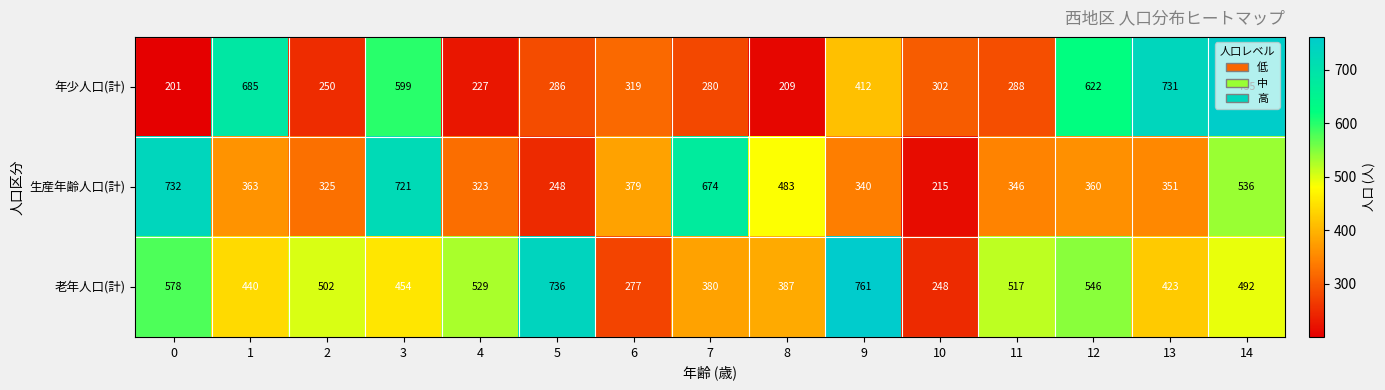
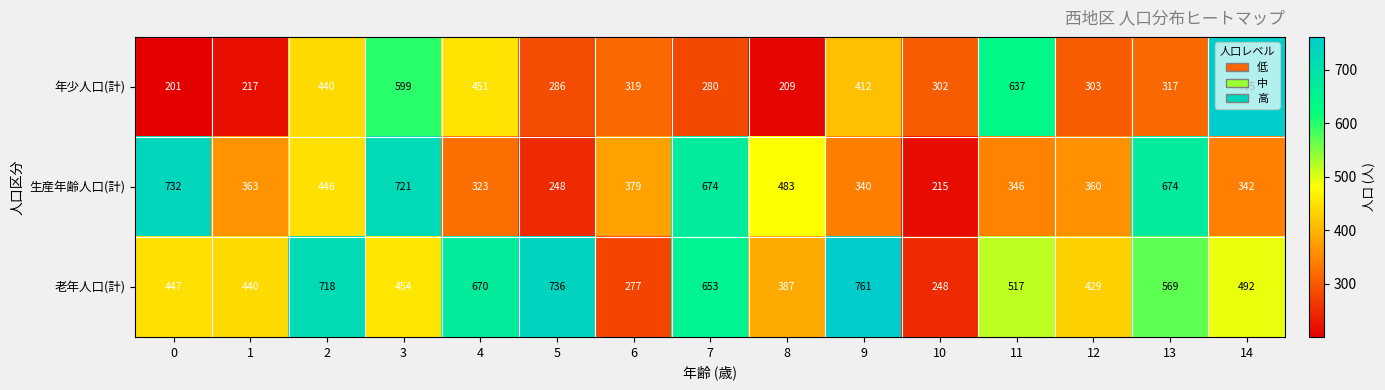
  {
    "年少人口(計)": {
      "0": 201,
-     "1": 685,
-     "2": 250,
+     "1": 217,
+     "2": 440,
      "3": 599,
-     "4": 227,
+     "4": 451,
      "5": 286,
      "6": 319,
      "7": 280,
      "8": 209,
      "9": 412,
      "10": 302,
-     "11": 288,
-     "12": 622,
-     "13": 731
+     "11": 637,
+     "12": 303,
+     "13": 317
    },
    "生産年齢人口(計)": {
      "0": 732,
      "1": 363,
-     "2": 325,
+     "2": 446,
      "3": 721,
      "4": 323,
      "5": 248,
      "6": 379,
      "7": 674,
      "8": 483,
      "9": 340,
      "10": 215,
      "11": 346,
      "12": 360,
-     "13": 351,
-     "14": 536
+     "13": 674,
+     "14": 342
    },
    "老年人口(計)": {
-     "0": 578,
+     "0": 447,
      "1": 440,
-     "2": 502,
+     "2": 718,
      "3": 454,
-     "4": 529,
+     "4": 670,
      "5": 736,
      "6": 277,
-     "7": 380,
+     "7": 653,
      "8": 387,
      "9": 761,
      "10": 248,
      "11": 517,
-     "12": 546,
-     "13": 423,
+     "12": 429,
+     "13": 569,
      "14": 492
    }
  }
